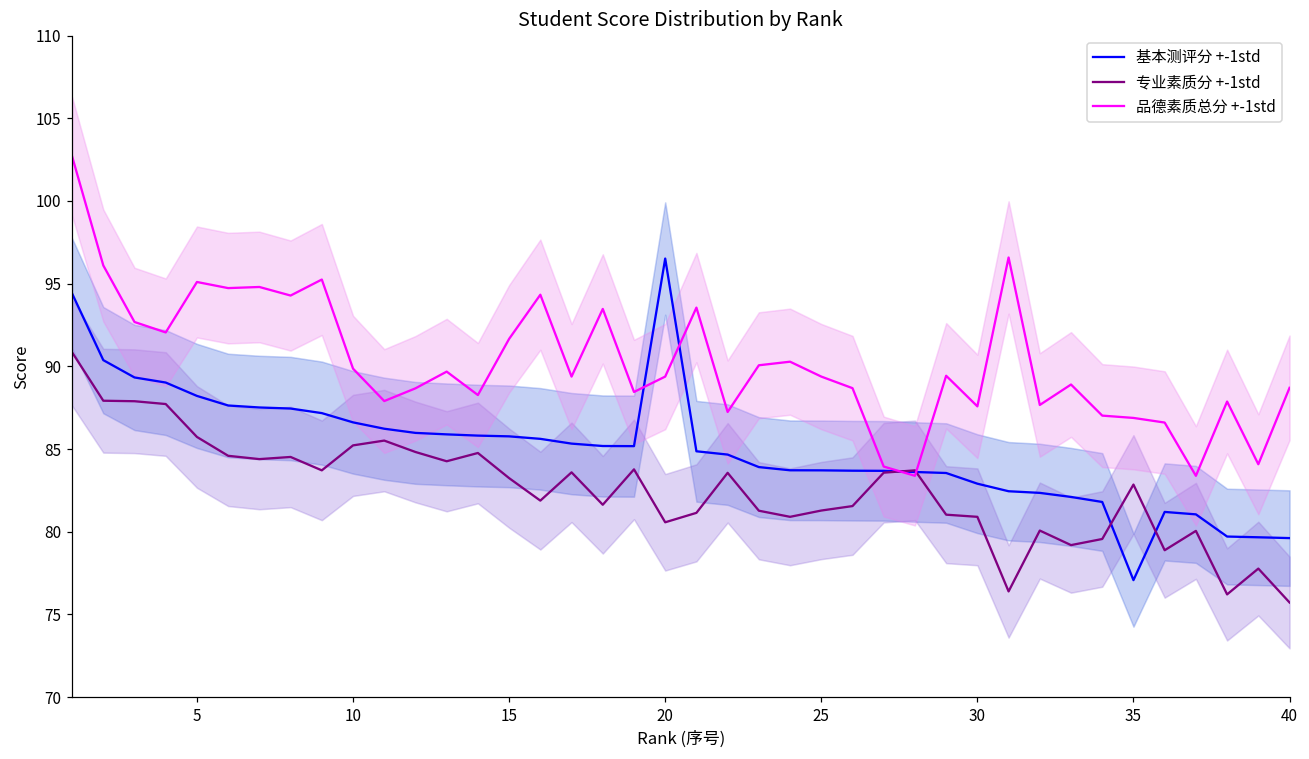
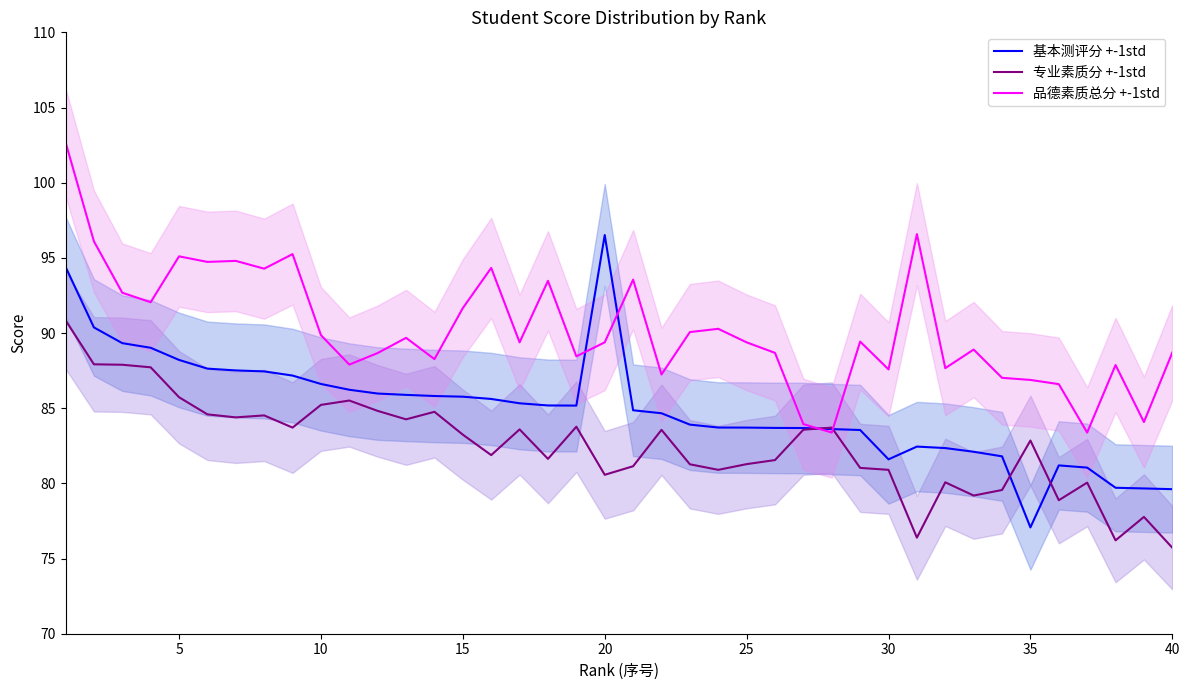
  {
    "基本测评分 +-1std": {
      "5": 88.2,
      "10": 86.6,
      "15": 85.8,
      "20": 96.5,
      "25": 83.7,
-     "30": 82.9,
+     "30": 81.6,
      "35": 77.1,
      "40": 79.6
    },
    "专业素质分 +-1std": {
      "5": 85.7,
      "10": 85.2,
      "15": 83.2,
      "20": 80.6,
      "25": 81.3,
      "30": 80.9,
      "35": 82.9,
      "40": 75.7
    },
    "品德素质总分 +-1std": {
      "5": 95.1,
      "15": 91.7,
      "20": 89.4,
      "25": 89.4,
      "30": 87.6,
      "35": 86.9,
      "40": 88.7
    }
  }
